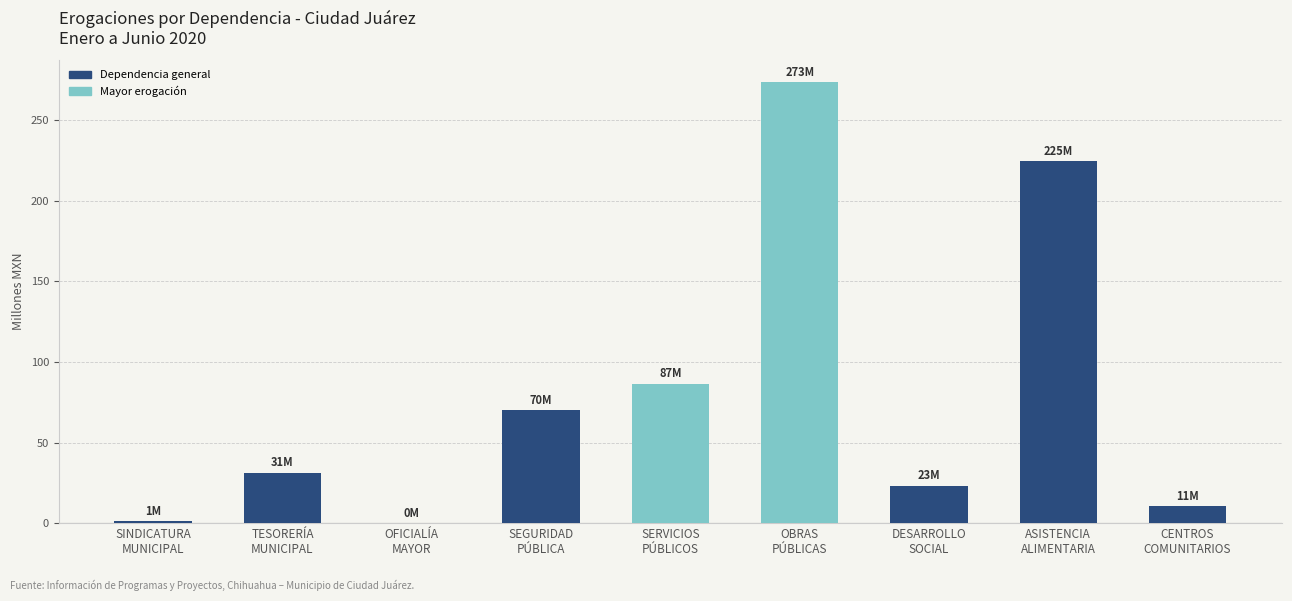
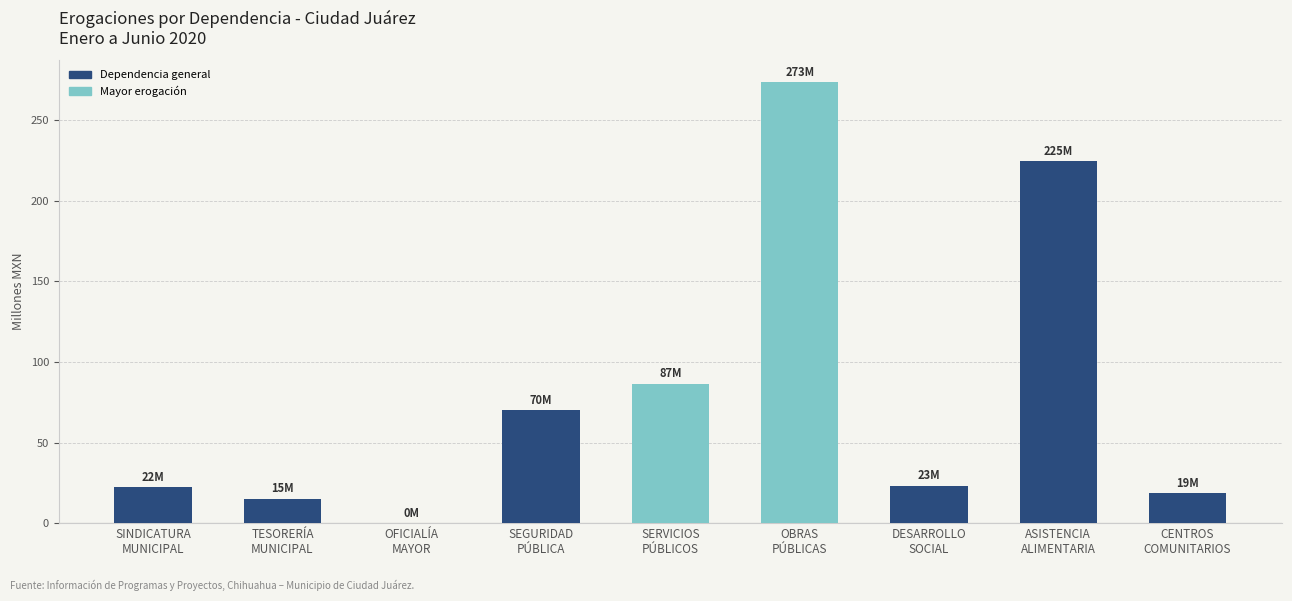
  {
-   "SINDICATURA MUNICIPAL": "1M",
-   "TESORERÍA MUNICIPAL": "31M",
+   "SINDICATURA MUNICIPAL": "22M",
+   "TESORERÍA MUNICIPAL": "15M",
    "OFICIALÍA MAYOR": "0M",
    "SEGURIDAD PÚBLICA": "70M",
    "SERVICIOS PÚBLICOS": "87M",
    "OBRAS PÚBLICAS": "273M",
    "DESARROLLO SOCIAL": "23M",
    "ASISTENCIA ALIMENTARIA": "225M",
-   "CENTROS COMUNITARIOS": "11M"
+   "CENTROS COMUNITARIOS": "19M"
  }
